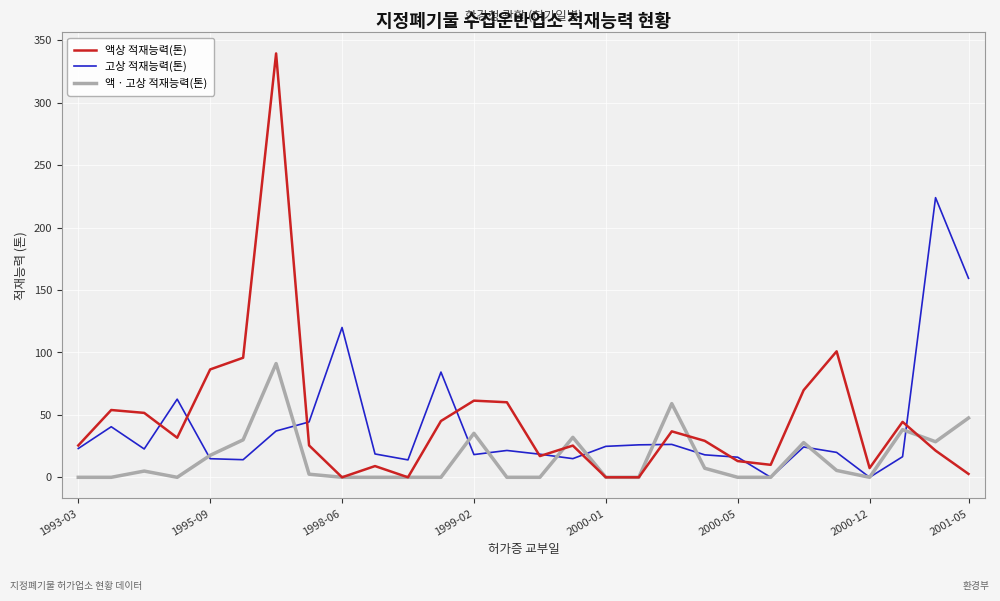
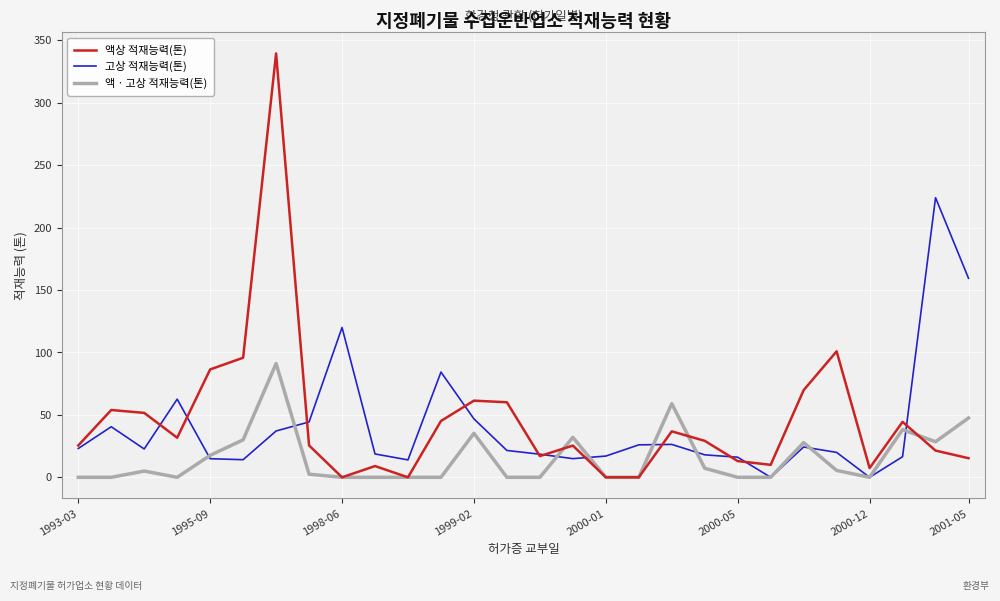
  {
    "액상 적재능력(톤)": {
      "1993-03": 26,
      "1995-09": 86,
      "1999-02": 61,
      "2000-05": 13,
      "2000-12": 7,
-     "2001-05": 3
+     "2001-05": 15
    },
    "고상 적재능력(톤)": {
      "1993-03": 23,
      "1995-09": 15,
      "1998-06": 120,
-     "1999-02": 18,
-     "2000-01": 25,
+     "1999-02": 47,
+     "2000-01": 17,
      "2000-05": 16,
      "2001-05": 159
    },
    "액ㆍ고상 적재능력(톤)": {
      "1993-03": 0,
      "1995-09": 18,
      "1999-02": 35,
      "2000-05": 0,
      "2001-05": 48
    }
  }
